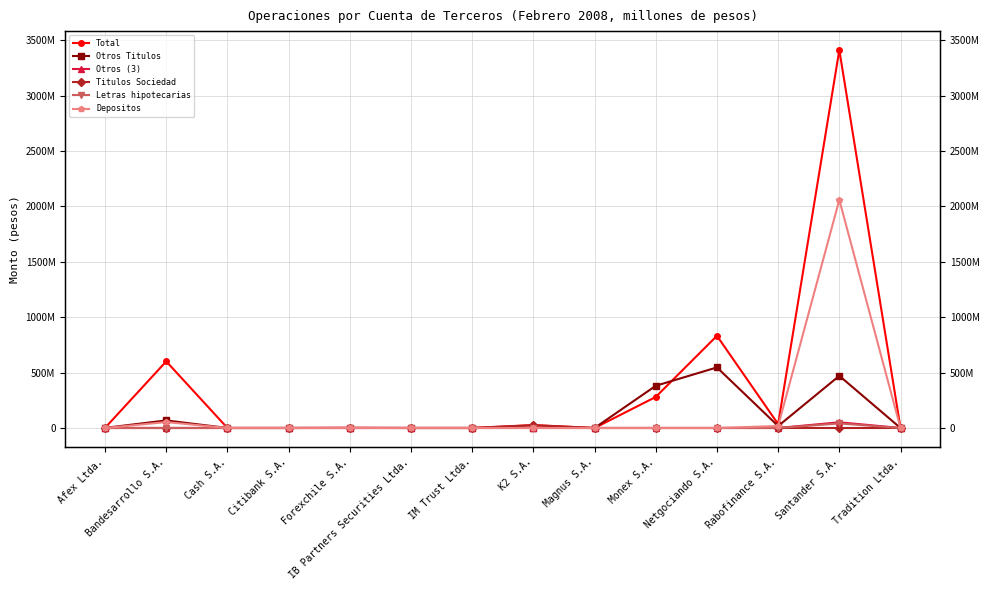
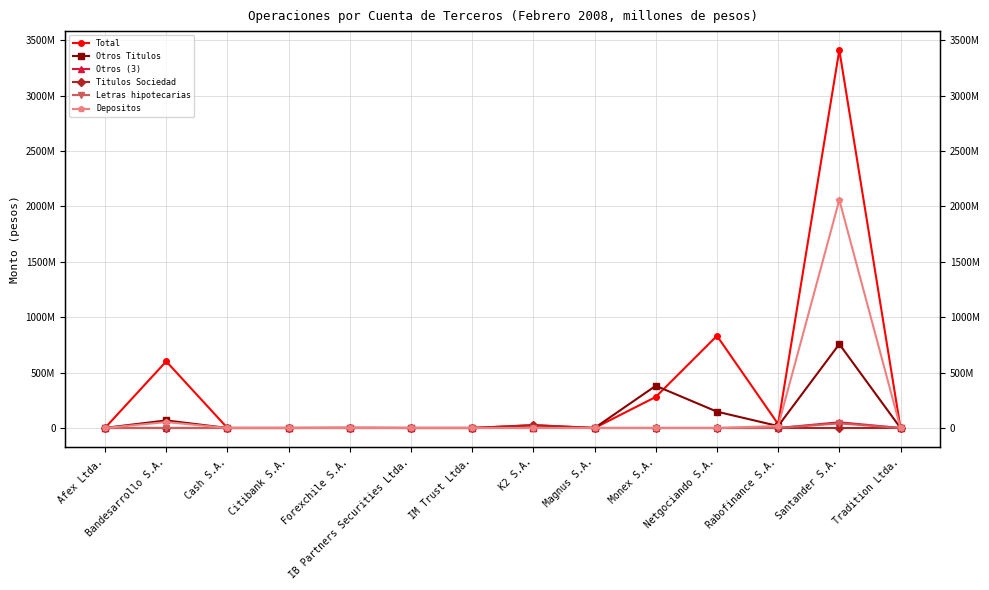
  {
    "Total": {
      "Bandesarrollo S.A.": 600000000,
      "Monex S.A.": 280000000,
      "Netgociando S.A.": 830000000,
      "Santander S.A.": 3410000000
    },
    "Otros Titulos": {
      "Monex S.A.": 380000000,
-     "Netgociando S.A.": 550000000,
-     "Santander S.A.": 470000000
+     "Netgociando S.A.": 150000000,
+     "Santander S.A.": 760000000
    },
    "Depositos": {
      "Santander S.A.": 2060000000
    }
  }
